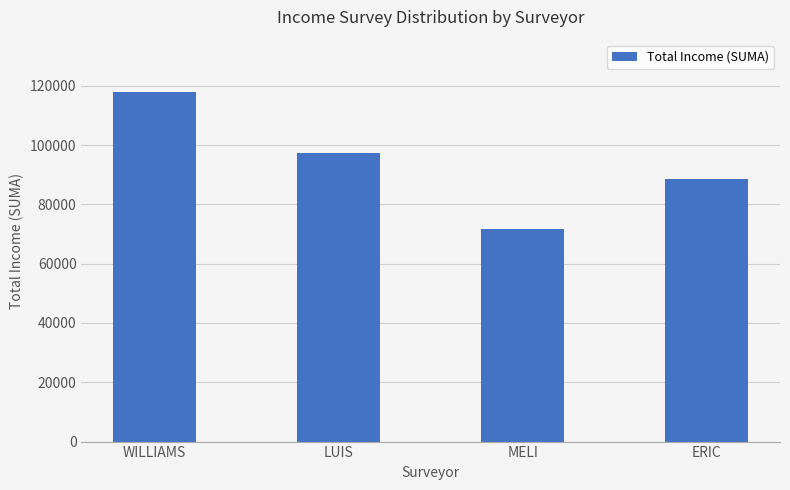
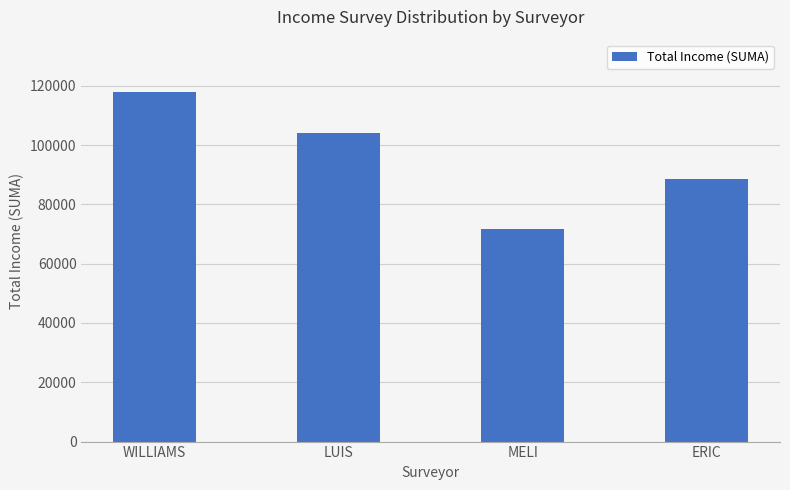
  {
    "WILLIAMS": 118000,
-   "LUIS": 97000,
+   "LUIS": 104000,
    "MELI": 72000,
    "ERIC": 89000
  }
